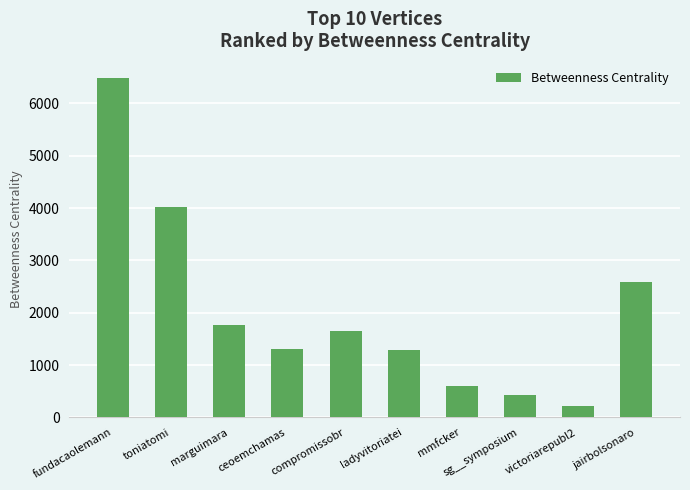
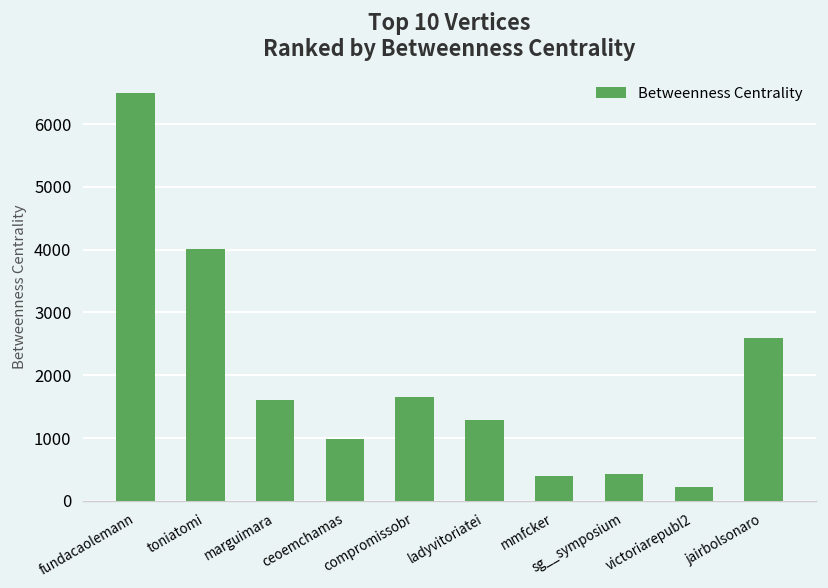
  {
    "fundacaolemann": 6500,
    "toniatomi": 4000,
-   "marguimara": 1800,
-   "ceoemchamas": 1300,
+   "marguimara": 1600,
+   "ceoemchamas": 1000,
    "compromissobr": 1700,
    "ladyvitoriatei": 1300,
-   "mmfcker": 600,
+   "mmfcker": 400,
    "sg__symposium": 400,
    "victoriarepubl2": 200,
    "jairbolsonaro": 2600
  }
